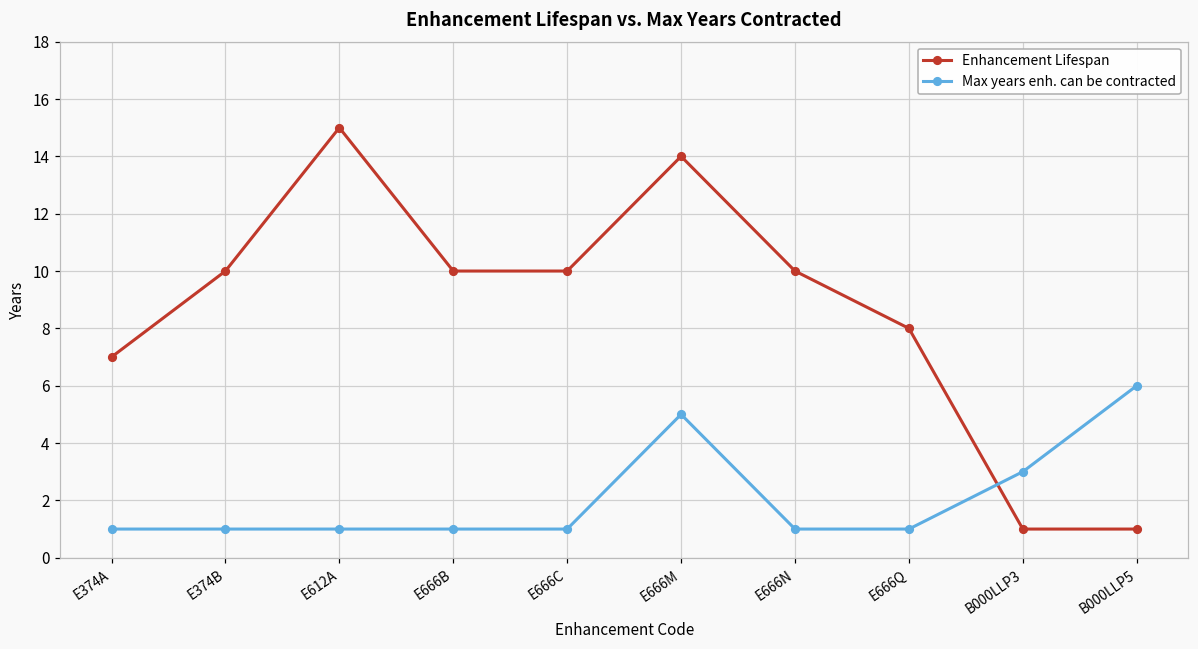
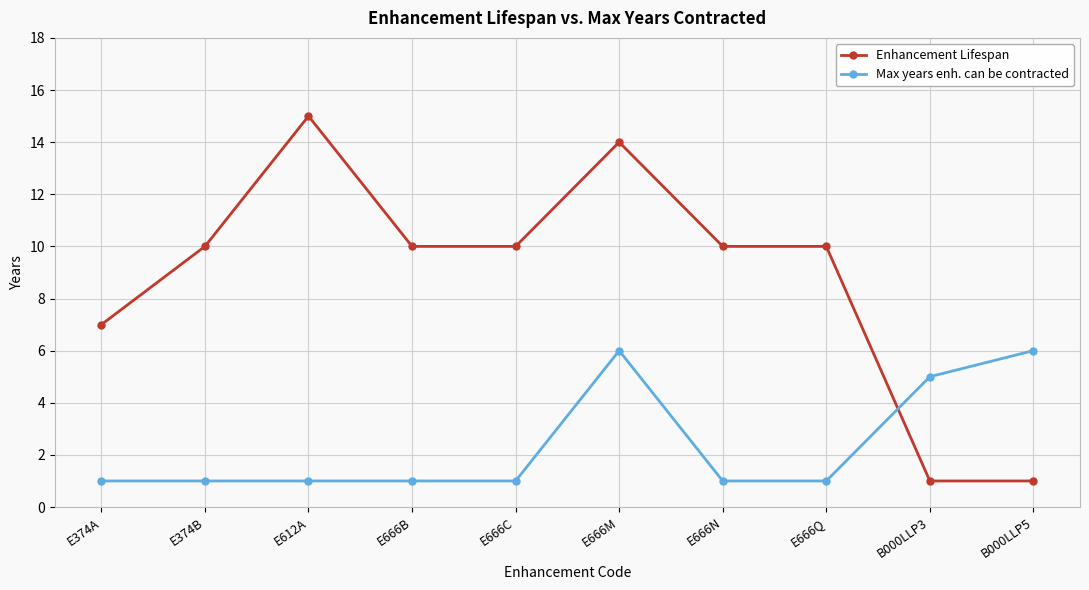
  {
    "Enhancement Lifespan": {
      "E374A": 7,
      "E374B": 10,
      "E612A": 15,
      "E666B": 10,
      "E666C": 10,
      "E666M": 14,
      "E666N": 10,
-     "E666Q": 8,
+     "E666Q": 10,
      "B000LLP3": 1,
      "B000LLP5": 1
    },
    "Max years enh. can be contracted": {
      "E374A": 1,
      "E374B": 1,
      "E612A": 1,
      "E666B": 1,
      "E666C": 1,
-     "E666M": 5,
+     "E666M": 6,
      "E666N": 1,
      "E666Q": 1,
-     "B000LLP3": 3,
+     "B000LLP3": 5,
      "B000LLP5": 6
    }
  }
